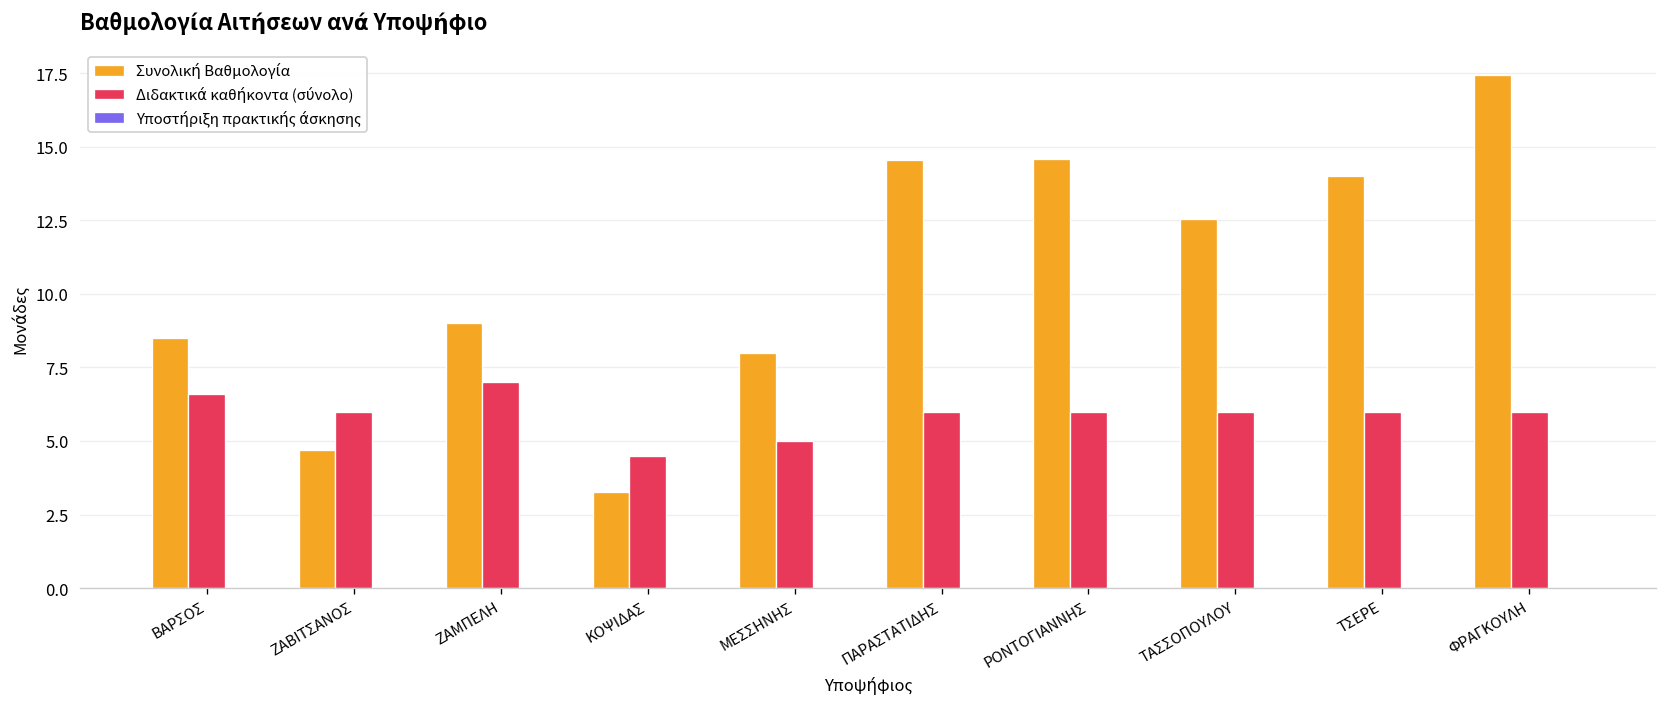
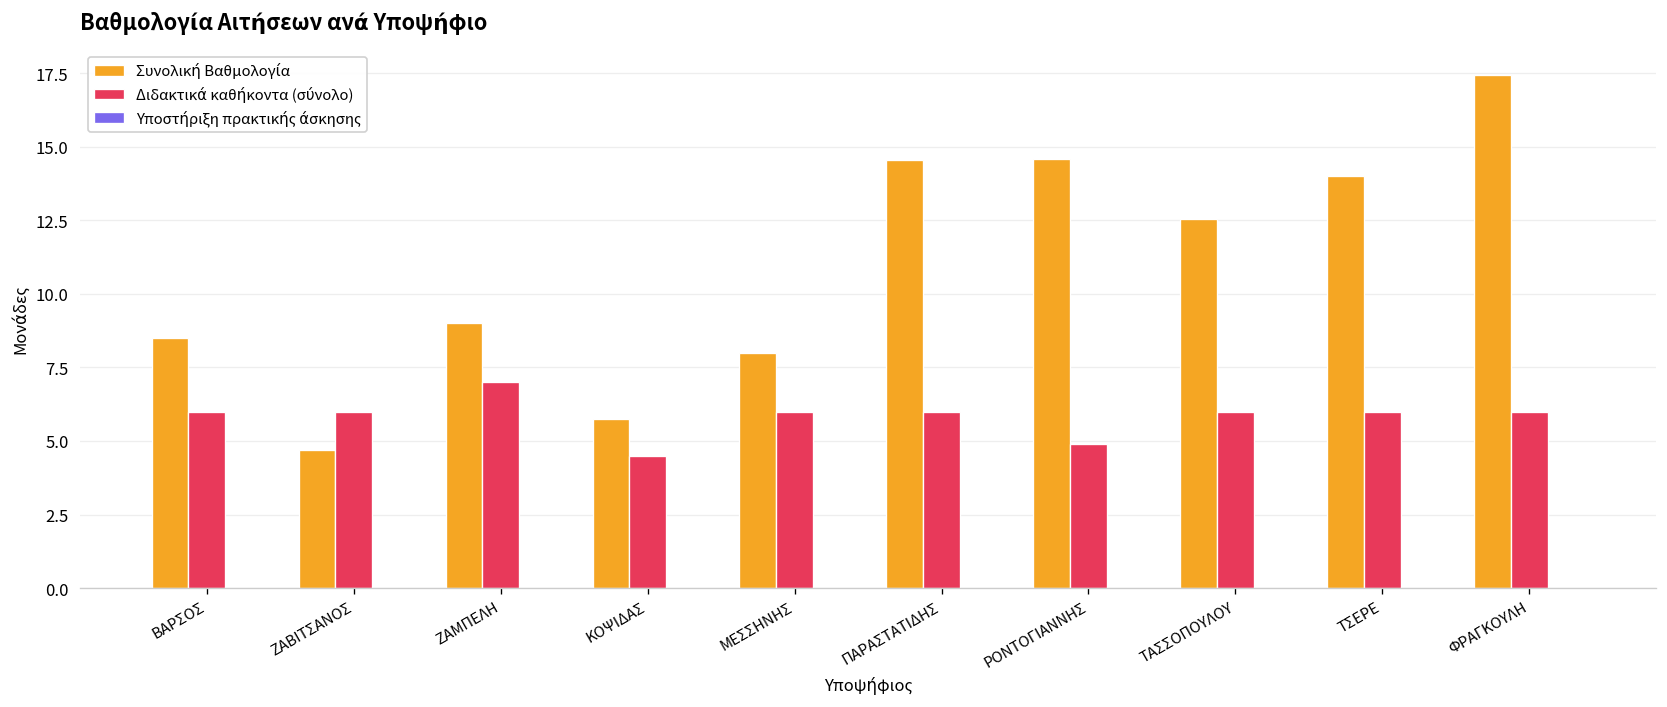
  {
    "Συνολική Βαθμολογία": {
      "ΒΑΡΣΟΣ": 8.5,
      "ΖΑΒΙΤΣΑΝΟΣ": 4.7,
      "ΖΑΜΠΕΛΗ": 9.0,
-     "ΚΟΨΙΔΑΣ": 3.3,
+     "ΚΟΨΙΔΑΣ": 5.8,
      "ΜΕΣΣΗΝΗΣ": 8.0,
      "ΠΑΡΑΣΤΑΤΙΔΗΣ": 14.6,
      "ΡΟΝΤΟΓΙΑΝΝΗΣ": 14.6,
      "ΤΑΣΣΟΠΟΥΛΟΥ": 12.5,
      "ΤΣΕΡΕ": 14.0,
      "ΦΡΑΓΚΟΥΛΗ": 17.5
    },
    "Διδακτικά καθήκοντα (σύνολο)": {
-     "ΒΑΡΣΟΣ": 6.6,
+     "ΒΑΡΣΟΣ": 6.0,
      "ΖΑΒΙΤΣΑΝΟΣ": 6.0,
      "ΖΑΜΠΕΛΗ": 7.0,
      "ΚΟΨΙΔΑΣ": 4.5,
-     "ΜΕΣΣΗΝΗΣ": 5,
+     "ΜΕΣΣΗΝΗΣ": 6,
      "ΠΑΡΑΣΤΑΤΙΔΗΣ": 6.0,
-     "ΡΟΝΤΟΓΙΑΝΝΗΣ": 6.0,
+     "ΡΟΝΤΟΓΙΑΝΝΗΣ": 4.9,
      "ΤΑΣΣΟΠΟΥΛΟΥ": 6.0,
      "ΤΣΕΡΕ": 6.0,
      "ΦΡΑΓΚΟΥΛΗ": 6.0
    },
    "Υποστήριξη πρακτικής άσκησης": {
      "ΒΑΡΣΟΣ": 0.0,
      "ΖΑΒΙΤΣΑΝΟΣ": 0.0,
      "ΖΑΜΠΕΛΗ": 0.0,
      "ΚΟΨΙΔΑΣ": 0.0,
      "ΜΕΣΣΗΝΗΣ": 0.0,
      "ΠΑΡΑΣΤΑΤΙΔΗΣ": 0.0,
      "ΡΟΝΤΟΓΙΑΝΝΗΣ": 0.0,
      "ΤΑΣΣΟΠΟΥΛΟΥ": 0.0,
      "ΤΣΕΡΕ": 0.0,
      "ΦΡΑΓΚΟΥΛΗ": 0.0
    }
  }
